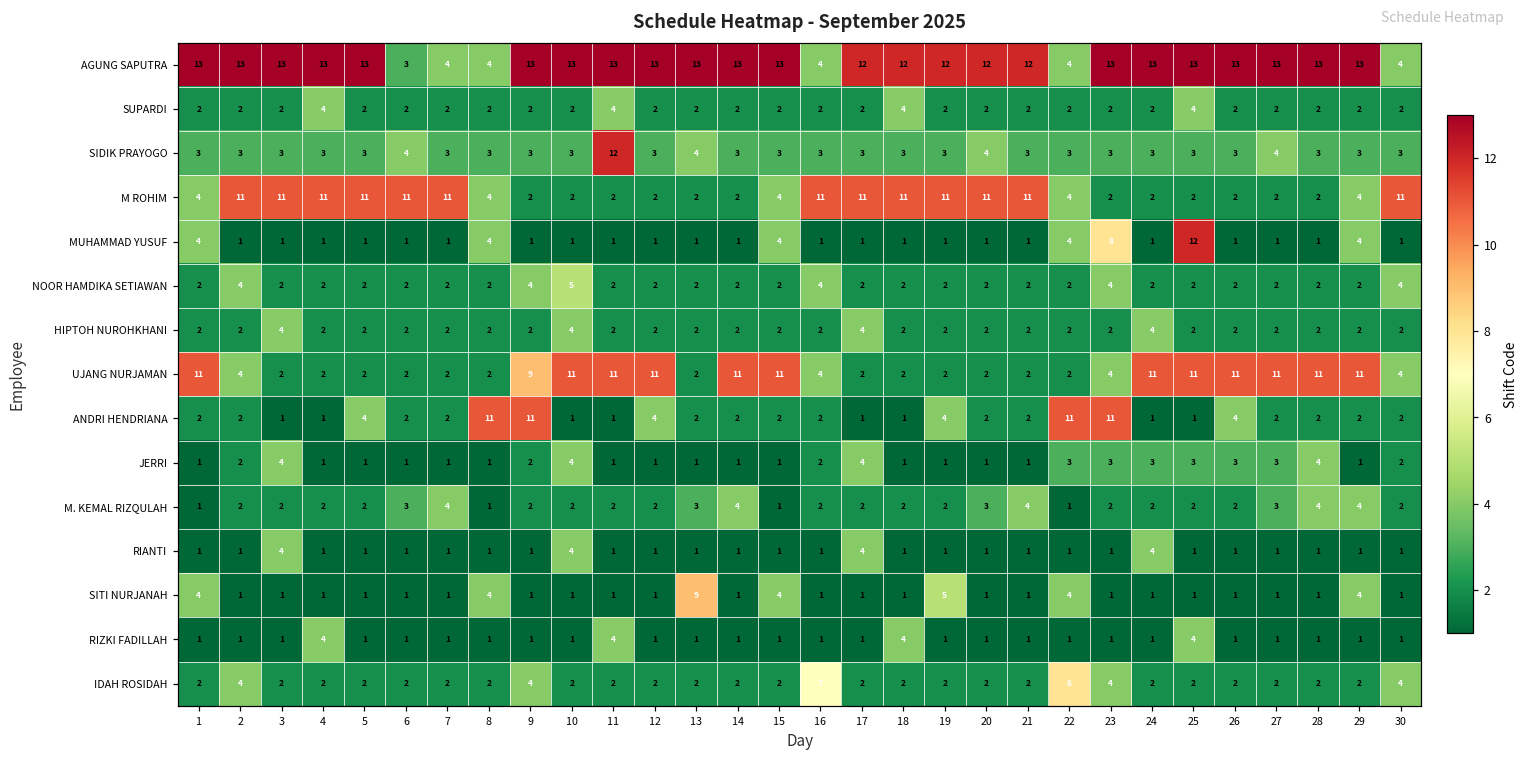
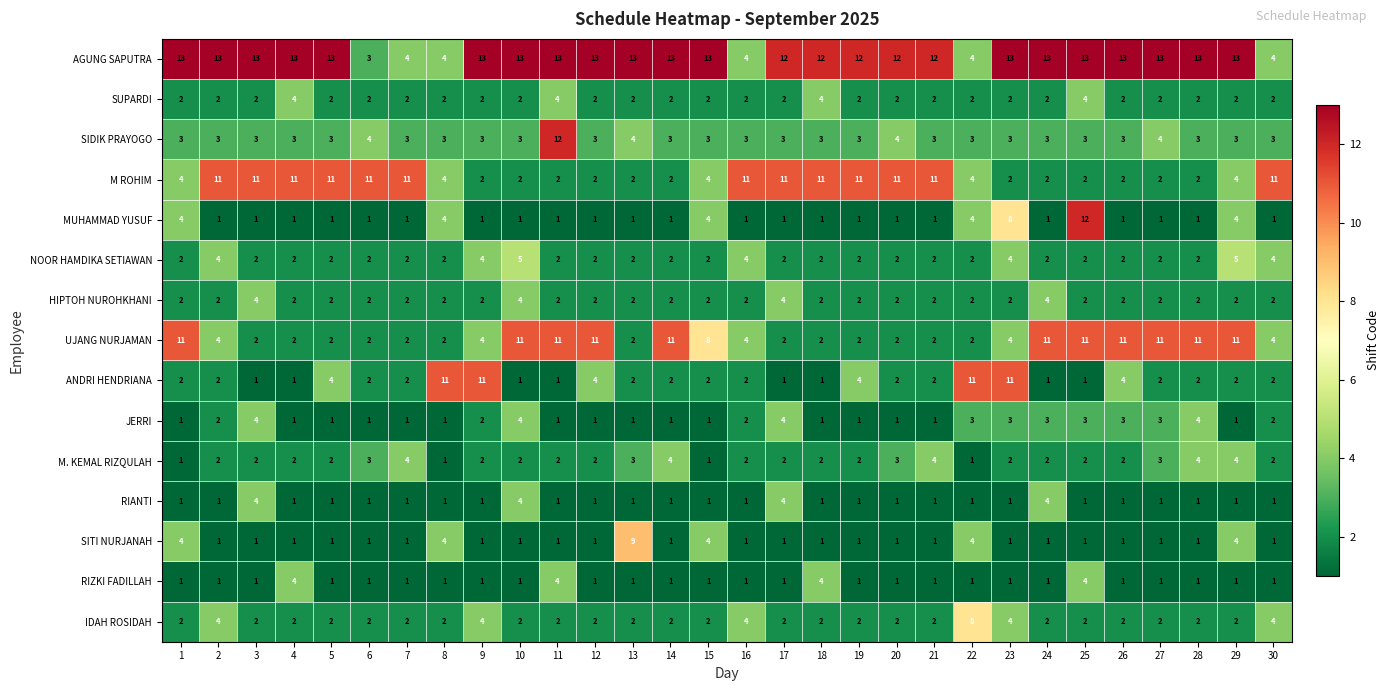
  {
    "NOOR HAMDIKA SETIAWAN": {
      "1": 2,
      "2": 4,
      "3": 2,
      "4": 2,
      "5": 2,
      "6": 2,
      "7": 2,
      "8": 2,
      "9": 4,
      "10": 5,
      "11": 2,
      "12": 2,
      "13": 2,
      "14": 2,
      "15": 2,
      "16": 4,
      "17": 2,
      "18": 2,
      "19": 2,
      "20": 2,
      "21": 2,
      "22": 2,
      "23": 4,
      "24": 2,
      "25": 2,
      "26": 2,
      "27": 2,
      "28": 2,
-     "29": 2,
+     "29": 5,
      "30": 4
    },
    "UJANG NURJAMAN": {
      "1": 11,
      "2": 4,
      "3": 2,
      "4": 2,
      "5": 2,
      "6": 2,
      "7": 2,
      "8": 2,
-     "9": 9,
+     "9": 4,
      "10": 11,
      "11": 11,
      "12": 11,
      "13": 2,
      "14": 11,
-     "15": 11,
+     "15": 8,
      "16": 4,
      "17": 2,
      "18": 2,
      "19": 2,
      "20": 2,
      "21": 2,
      "22": 2,
      "23": 4,
      "24": 11,
      "25": 11,
      "26": 11,
      "27": 11,
      "28": 11,
      "29": 11,
      "30": 4
    },
    "SITI NURJANAH": {
      "1": 4,
      "2": 1,
      "3": 1,
      "4": 1,
      "5": 1,
      "6": 1,
      "7": 1,
      "8": 4,
      "9": 1,
      "10": 1,
      "11": 1,
      "12": 1,
      "13": 9,
      "14": 1,
      "15": 4,
      "16": 1,
      "17": 1,
      "18": 1,
-     "19": 5,
+     "19": 1,
      "20": 1,
      "21": 1,
      "22": 4,
      "23": 1,
      "24": 1,
      "25": 1,
      "26": 1,
      "27": 1,
      "28": 1,
      "29": 4,
      "30": 1
    },
    "IDAH ROSIDAH": {
      "1": 2,
      "2": 4,
      "3": 2,
      "4": 2,
      "5": 2,
      "6": 2,
      "7": 2,
      "8": 2,
      "9": 4,
      "10": 2,
      "11": 2,
      "12": 2,
      "13": 2,
      "14": 2,
      "15": 2,
-     "16": 7,
+     "16": 4,
      "17": 2,
      "18": 2,
      "19": 2,
      "20": 2,
      "21": 2,
      "22": 8,
      "23": 4,
      "24": 2,
      "25": 2,
      "26": 2,
      "27": 2,
      "28": 2,
      "29": 2,
      "30": 4
    }
  }
